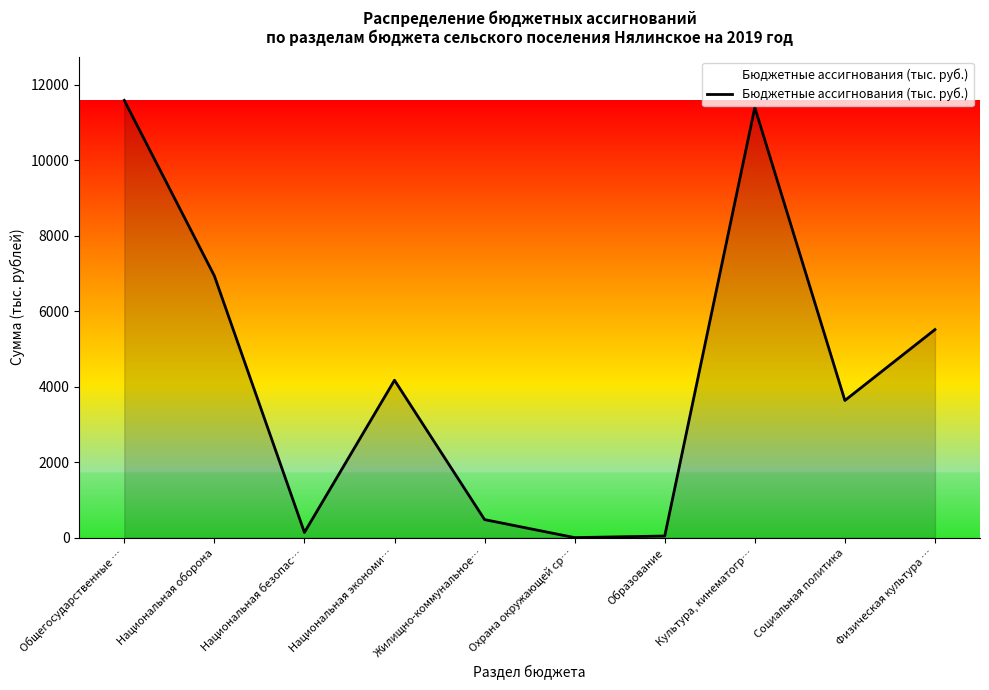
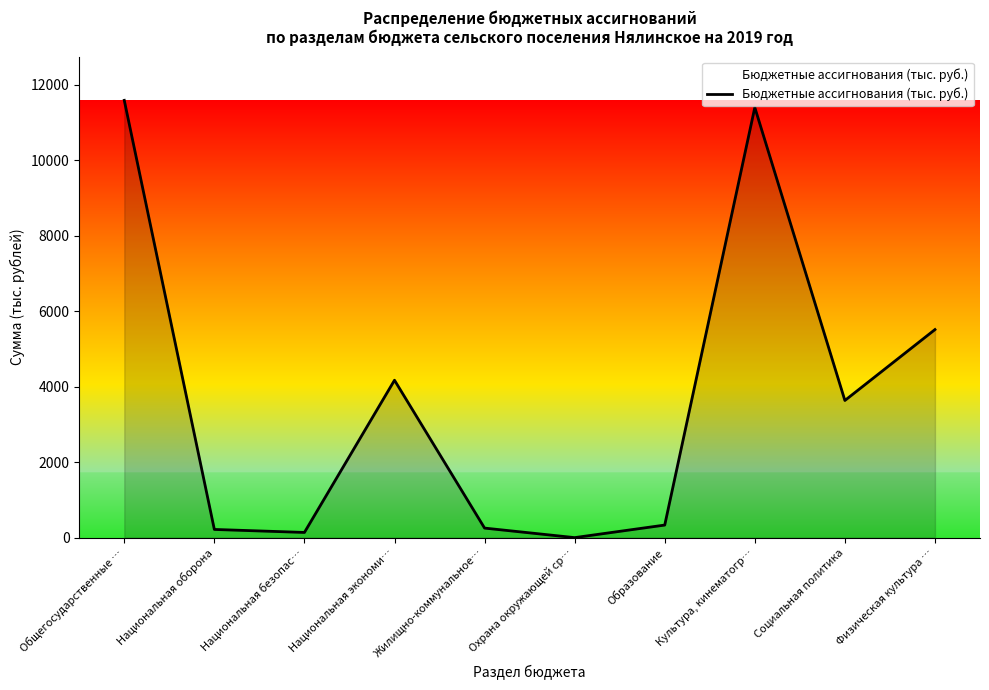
  {
    "Общегосударственные …": 11600,
-   "Национальная оборона": 6900,
+   "Национальная оборона": 200,
    "Национальная безопас…": 100,
    "Национальная экономи…": 4200,
-   "Жилищно-коммунальное…": 500,
+   "Жилищно-коммунальное…": 300,
    "Охрана окружающей ср…": 0,
-   "Образование": 0,
+   "Образование": 300,
    "Культура, кинематогр…": 11400,
    "Социальная политика": 3600,
    "Физическая культура …": 5500
  }
